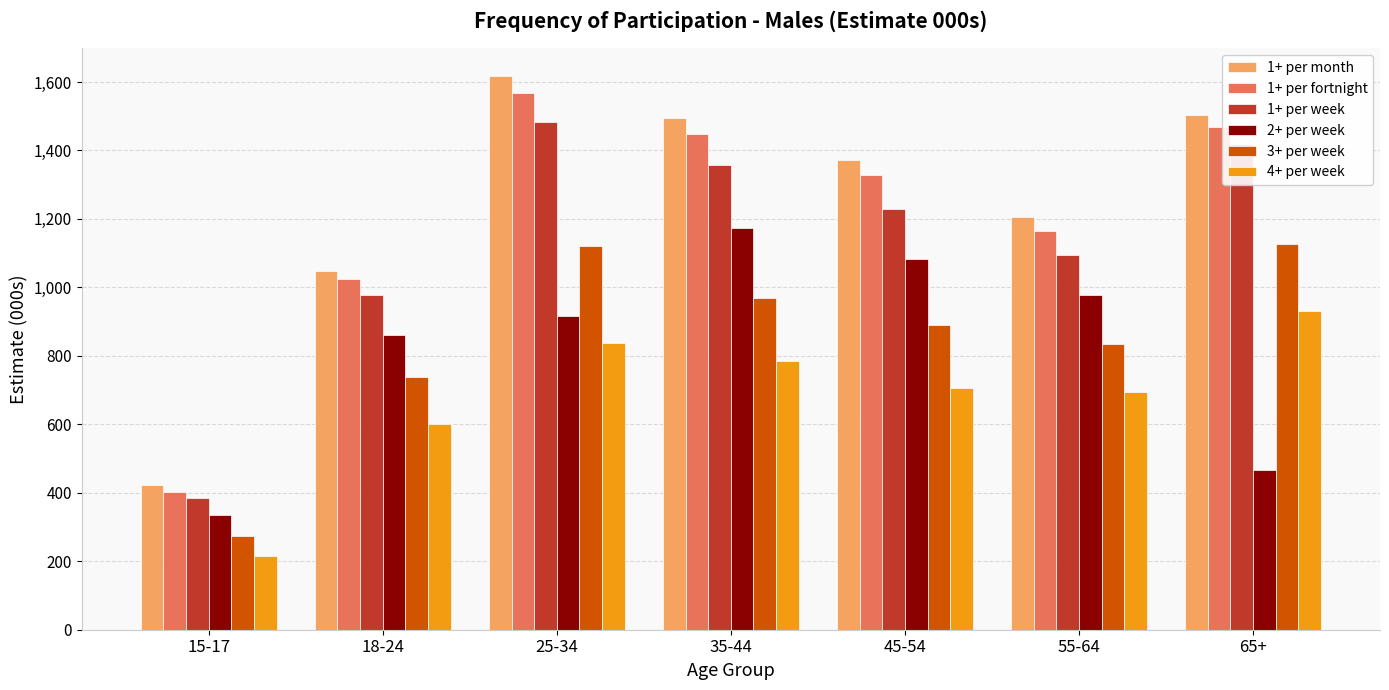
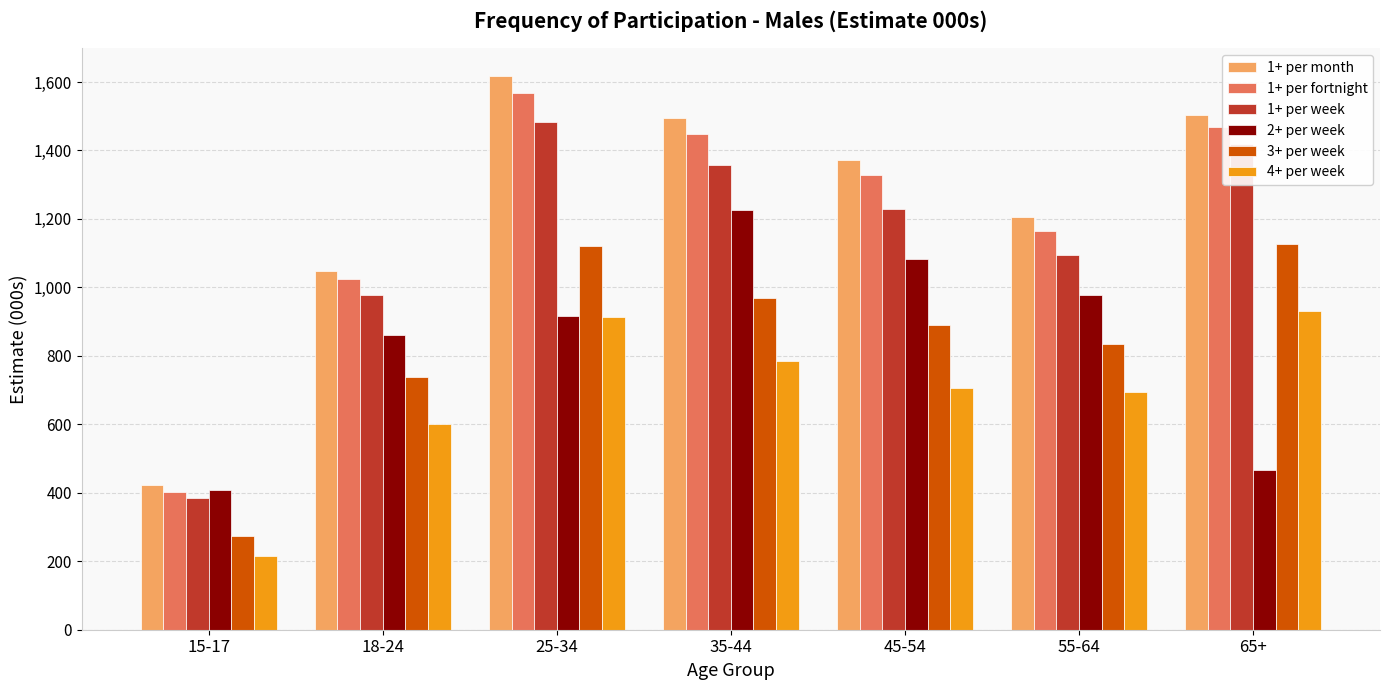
  {
    "2+ per week": {
-     "15-17": "330",
+     "15-17": "410",
      "18-24": "860",
      "25-34": "920",
-     "35-44": "1,170",
+     "35-44": "1,230",
      "45-54": "1,080",
      "55-64": "980",
      "65+": "470"
    },
    "4+ per week": {
      "15-17": "220",
      "18-24": "600",
-     "25-34": "840",
+     "25-34": "910",
      "35-44": "790",
      "45-54": "700",
      "55-64": "700",
      "65+": "930"
    }
  }
